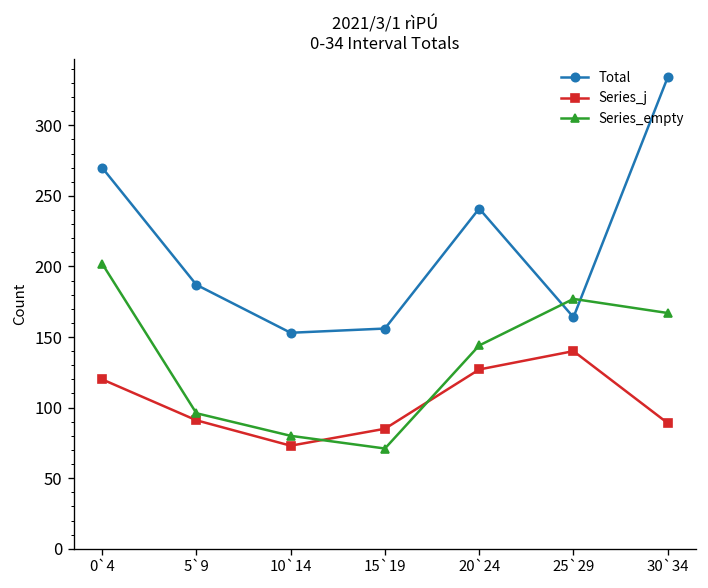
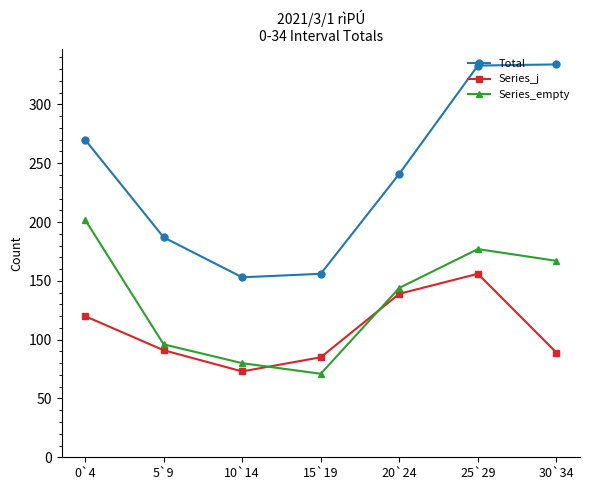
  {
    "Total": {
      "0`4": 270,
      "5`9": 187,
      "10`14": 153,
      "15`19": 156,
      "20`24": 241,
-     "25`29": 164,
+     "25`29": 333,
      "30`34": 334
    },
    "Series_j": {
      "0`4": 120,
      "5`9": 91,
      "10`14": 73,
      "15`19": 85,
-     "20`24": 127,
-     "25`29": 140,
+     "20`24": 139,
+     "25`29": 156,
      "30`34": 89
    },
    "Series_empty": {
      "0`4": 202,
      "5`9": 96,
      "10`14": 80,
      "15`19": 71,
      "20`24": 144,
      "25`29": 177,
      "30`34": 167
    }
  }
